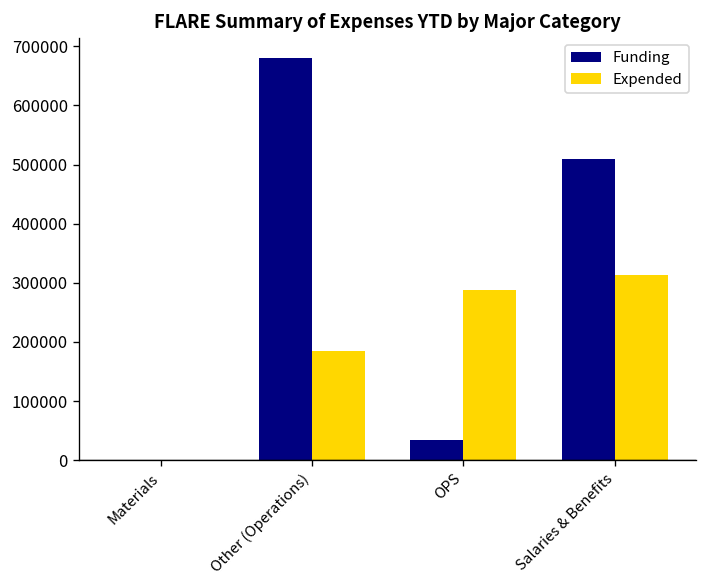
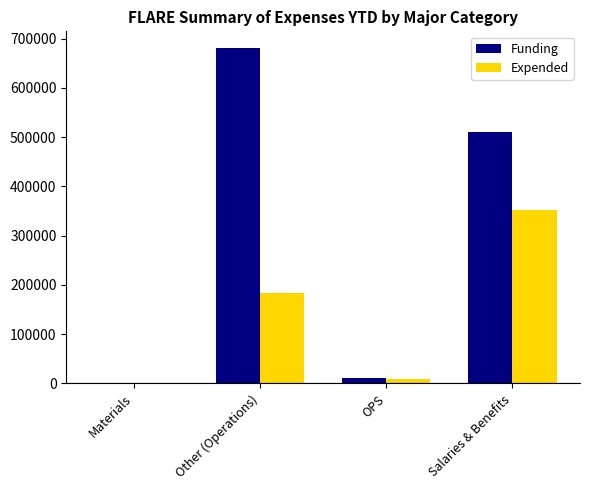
  {
    "Funding": {
      "Materials": 0,
      "Other (Operations)": 680000,
-     "OPS": 30000,
+     "OPS": 10000,
      "Salaries & Benefits": 510000
    },
    "Expended": {
      "Materials": 0,
      "Other (Operations)": 180000,
-     "OPS": 290000,
-     "Salaries & Benefits": 310000
+     "OPS": 10000,
+     "Salaries & Benefits": 350000
    }
  }
